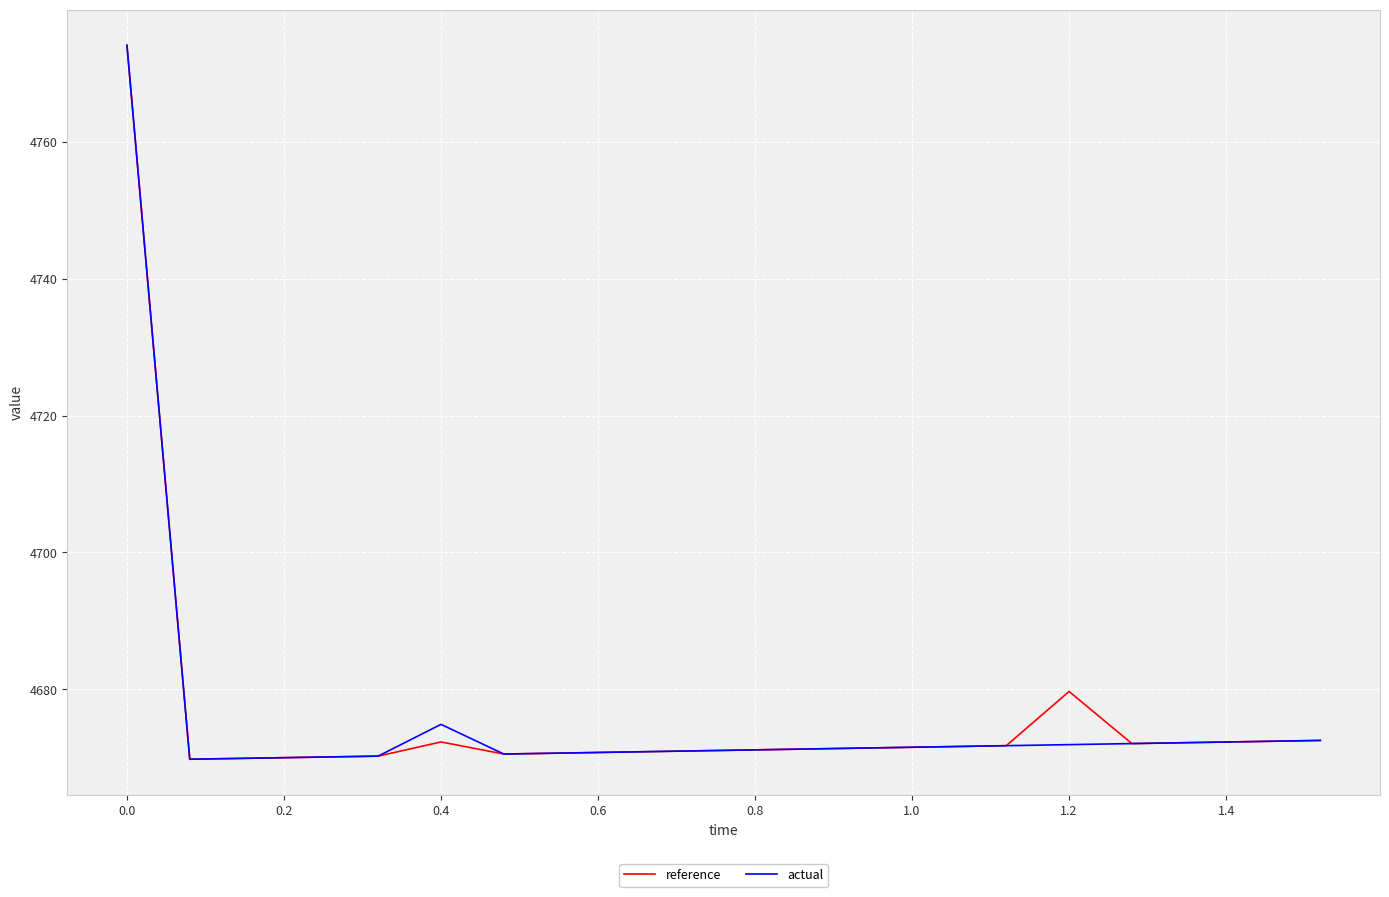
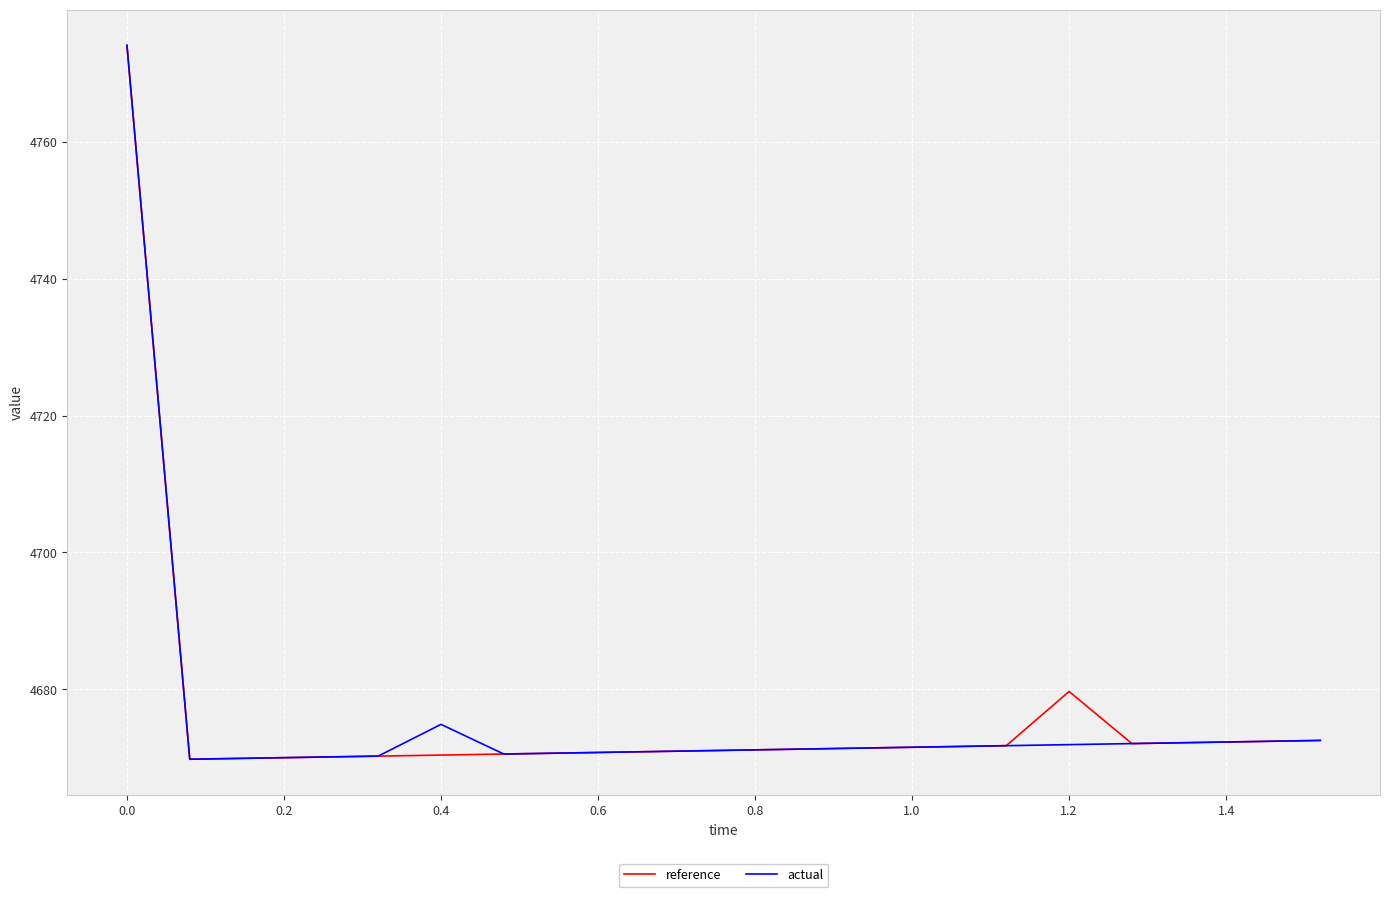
  {
    "reference": {
-     "0.4": 4672,
+     "0.4": 4670,
      "1.2": 4680
    },
    "actual": {
      "0.4": 4675,
      "1.2": 4672
    }
  }
